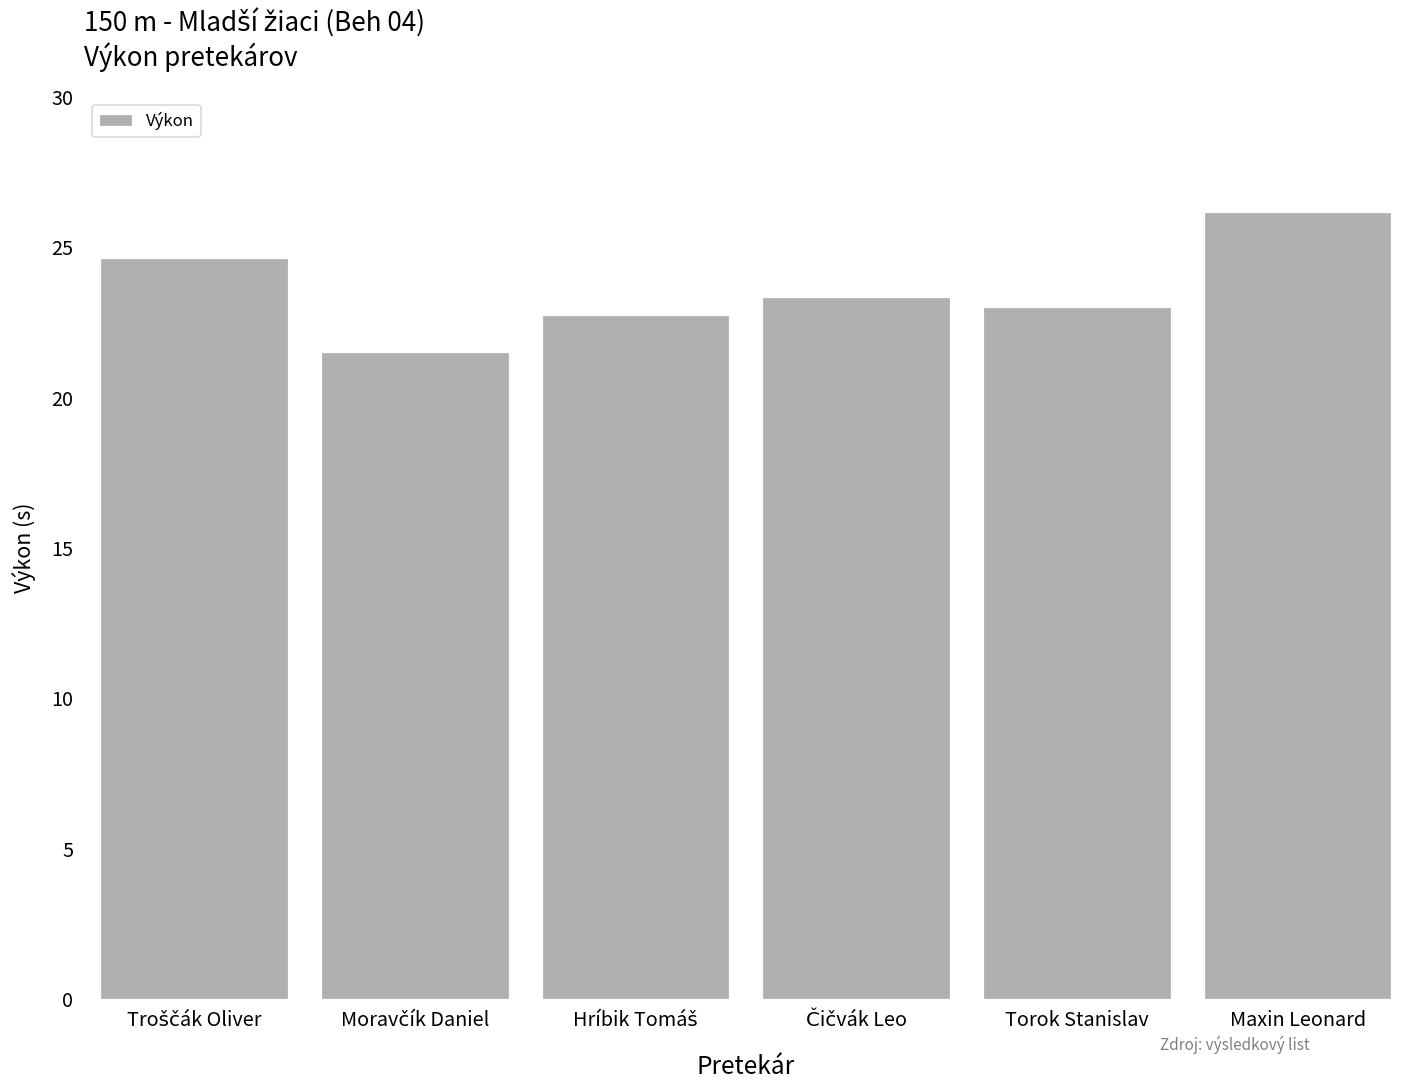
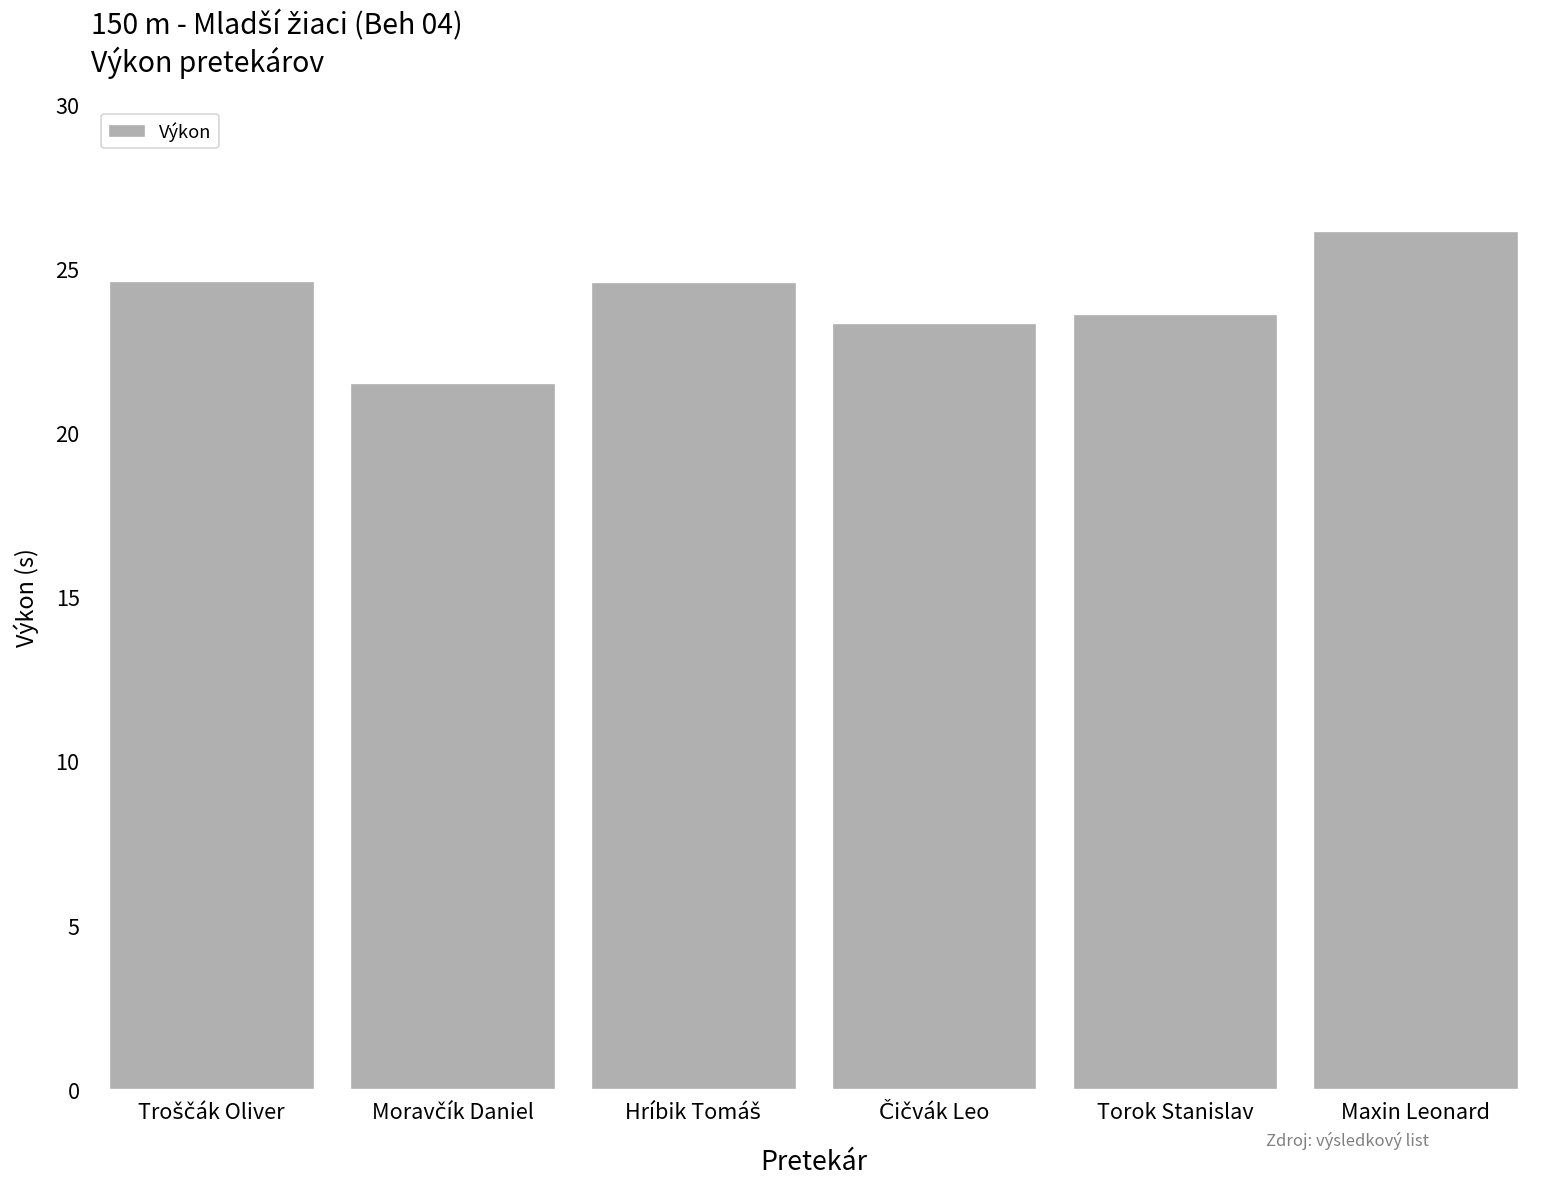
  {
    "Troščák Oliver": 24.6,
    "Moravčík Daniel": 21.5,
-   "Hríbik Tomáš": 22.7,
+   "Hríbik Tomáš": 24.6,
    "Čičvák Leo": 23.4,
-   "Torok Stanislav": 23.0,
+   "Torok Stanislav": 23.6,
    "Maxin Leonard": 26.2
  }
